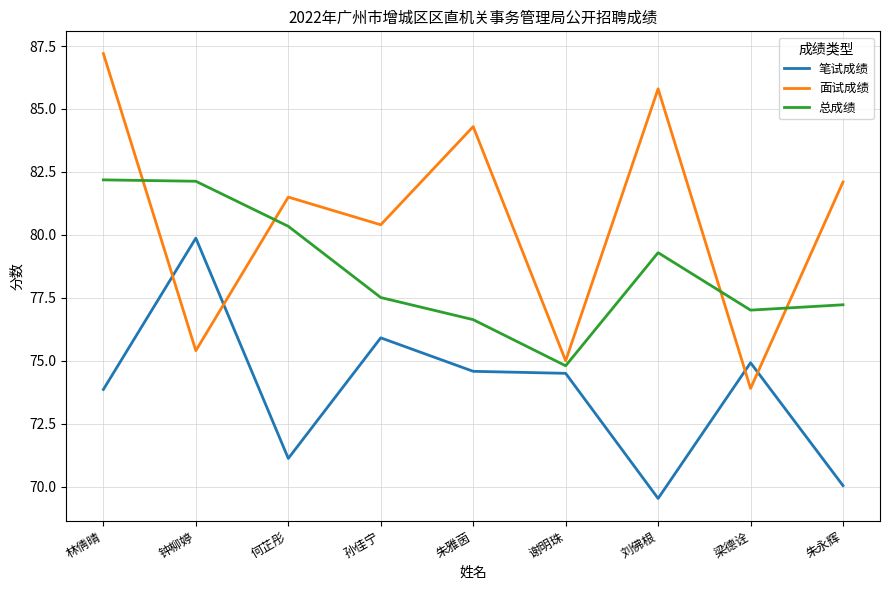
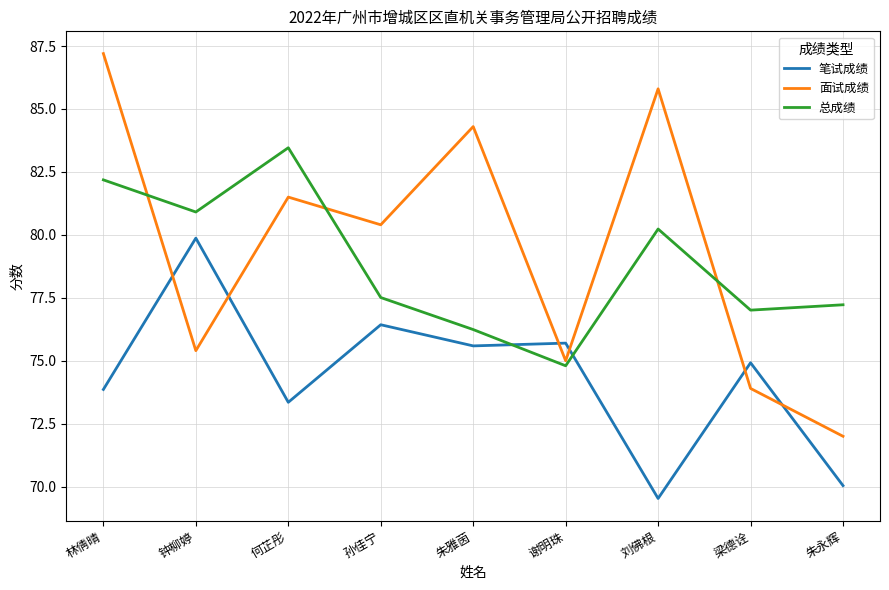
  {
    "笔试成绩": {
      "林倩晴": 73.9,
      "钟柳婷": 79.9,
-     "何芷彤": 71.1,
-     "孙佳宁": 75.9,
-     "朱雅茵": 74.6,
-     "谢明珠": 74.5,
+     "何芷彤": 73.4,
+     "孙佳宁": 76.4,
+     "朱雅茵": 75.6,
+     "谢明珠": 75.7,
      "刘佛根": 69.5,
      "梁德诠": 74.9,
      "朱永辉": 70.0
    },
    "面试成绩": {
      "林倩晴": 87.2,
      "钟柳婷": 75.4,
      "何芷彤": 81.5,
      "孙佳宁": 80.4,
      "朱雅茵": 84.3,
      "谢明珠": 75.0,
      "刘佛根": 85.8,
      "梁德诠": 73.9,
-     "朱永辉": 82.1
+     "朱永辉": 72.0
    },
    "总成绩": {
      "林倩晴": 82.2,
-     "钟柳婷": 82.1,
-     "何芷彤": 80.3,
+     "钟柳婷": 80.9,
+     "何芷彤": 83.5,
      "孙佳宁": 77.5,
-     "朱雅茵": 76.6,
+     "朱雅茵": 76.2,
      "谢明珠": 74.8,
-     "刘佛根": 79.3,
+     "刘佛根": 80.2,
      "梁德诠": 77.0,
      "朱永辉": 77.2
    }
  }
